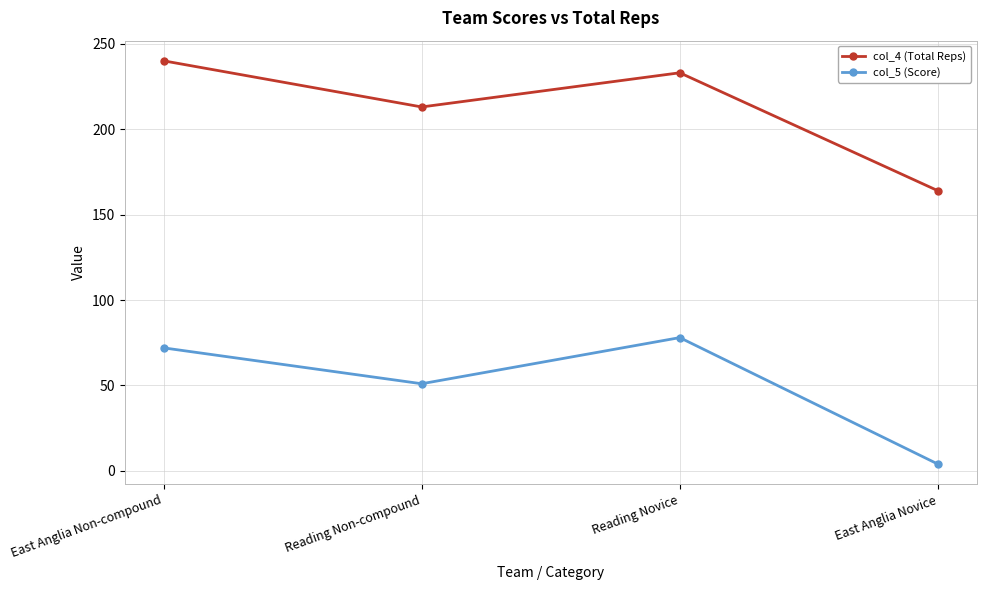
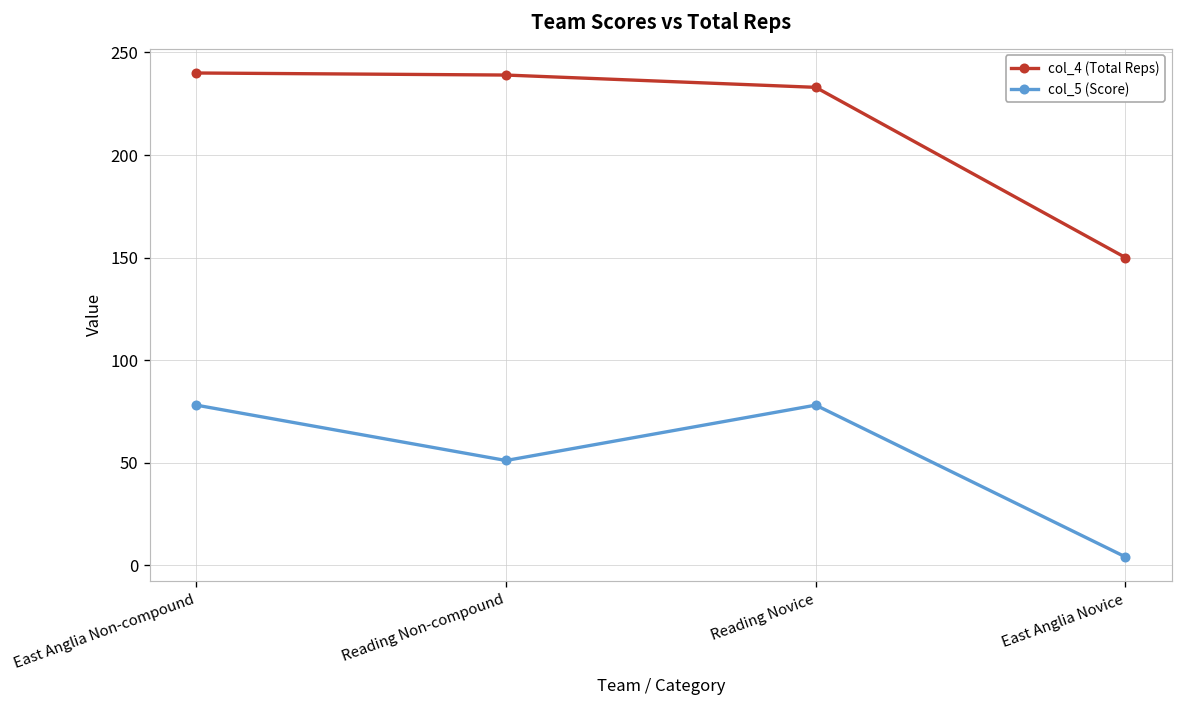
  {
    "col_4 (Total Reps)": {
      "East Anglia Non-compound": 240,
-     "Reading Non-compound": 213,
+     "Reading Non-compound": 239,
      "Reading Novice": 233,
-     "East Anglia Novice": 164
+     "East Anglia Novice": 150
    },
    "col_5 (Score)": {
-     "East Anglia Non-compound": 72,
+     "East Anglia Non-compound": 78,
      "Reading Non-compound": 51,
      "Reading Novice": 78,
      "East Anglia Novice": 4
    }
  }
